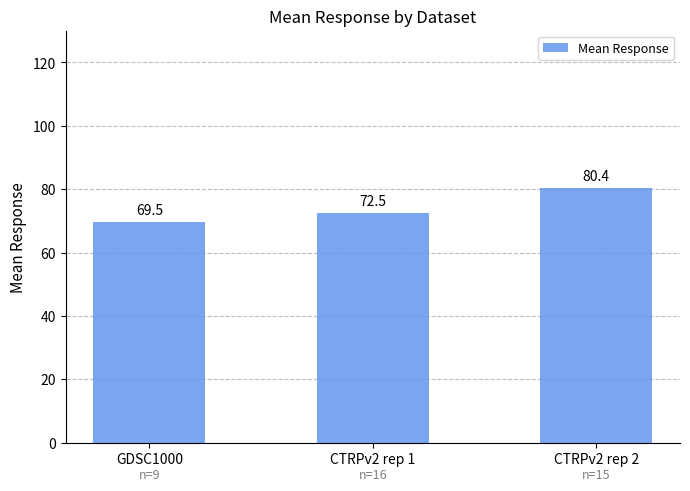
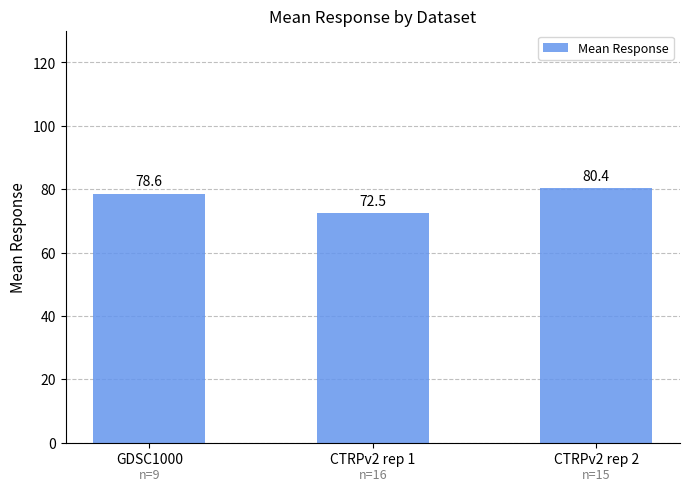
  {
-   "GDSC1000": 69.5,
+   "GDSC1000": 78.6,
    "CTRPv2 rep 1": 72.5,
    "CTRPv2 rep 2": 80.4
  }
